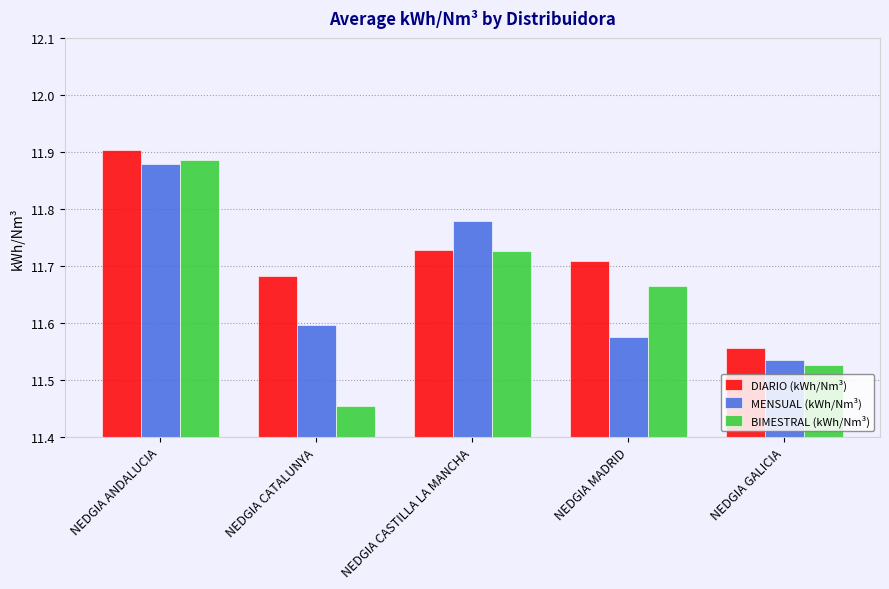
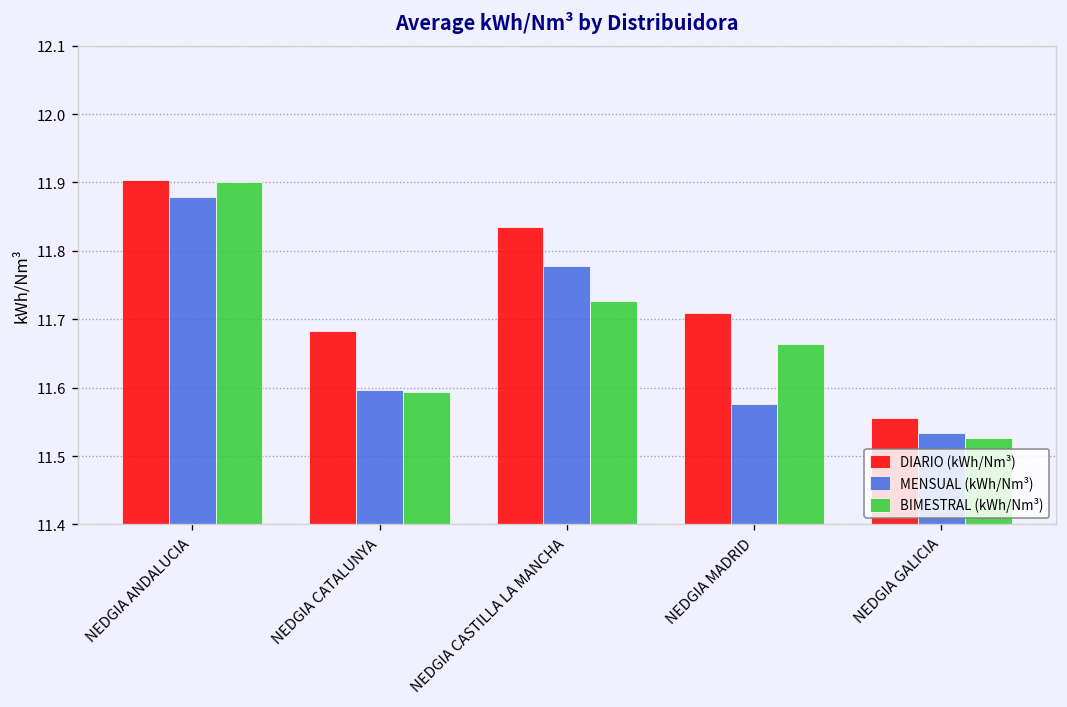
  {
    "DIARIO (kWh/Nm³)": {
      "NEDGIA ANDALUCIA": 11.90,
      "NEDGIA CATALUNYA": 11.68,
-     "NEDGIA CASTILLA LA MANCHA": 11.73,
+     "NEDGIA CASTILLA LA MANCHA": 11.84,
      "NEDGIA MADRID": 11.71,
      "NEDGIA GALICIA": 11.56
    },
    "MENSUAL (kWh/Nm³)": {
      "NEDGIA ANDALUCIA": 11.88,
      "NEDGIA CATALUNYA": 11.60,
      "NEDGIA CASTILLA LA MANCHA": 11.78,
      "NEDGIA MADRID": 11.58,
      "NEDGIA GALICIA": 11.53
    },
    "BIMESTRAL (kWh/Nm³)": {
-     "NEDGIA ANDALUCIA": 11.89,
-     "NEDGIA CATALUNYA": 11.46,
+     "NEDGIA ANDALUCIA": 11.90,
+     "NEDGIA CATALUNYA": 11.59,
      "NEDGIA CASTILLA LA MANCHA": 11.73,
      "NEDGIA MADRID": 11.66,
      "NEDGIA GALICIA": 11.53
    }
  }
